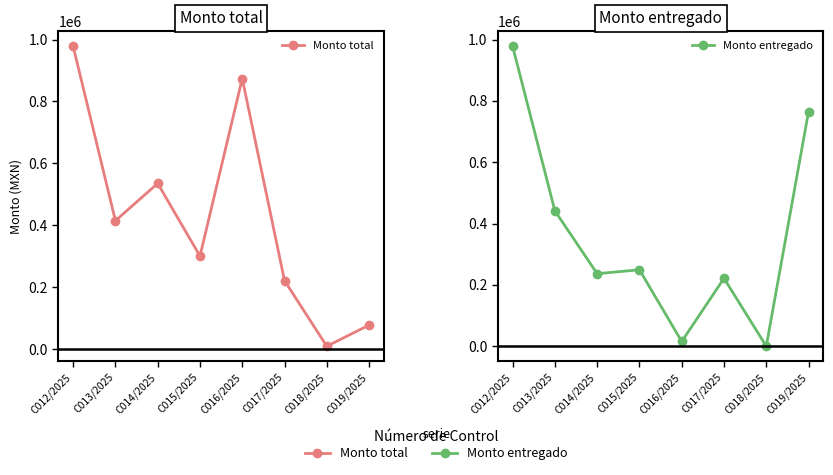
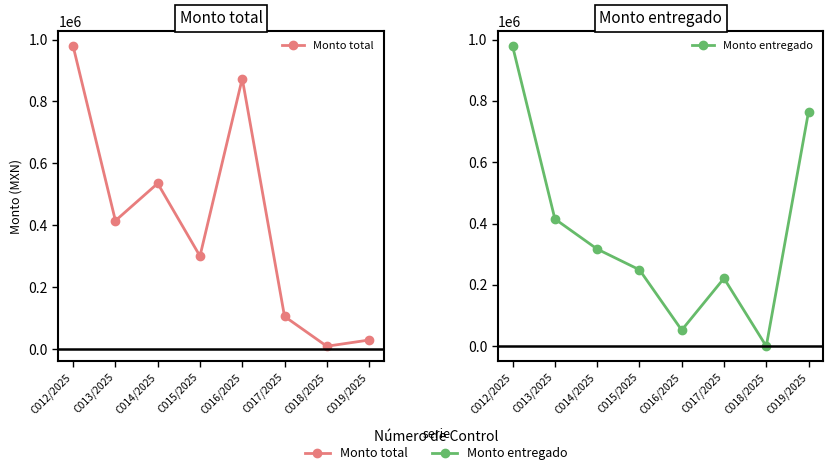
  {
    "Monto total": {
      "C012/2025": 980000,
      "C013/2025": 420000,
      "C014/2025": 540000,
      "C015/2025": 300000,
      "C016/2025": 870000,
-     "C017/2025": 220000,
+     "C017/2025": 110000,
      "C018/2025": 10000,
-     "C019/2025": 80000
+     "C019/2025": 30000
    },
    "Monto entregado": {
      "C012/2025": 980000,
-     "C013/2025": 440000,
-     "C014/2025": 240000,
+     "C013/2025": 420000,
+     "C014/2025": 320000,
      "C015/2025": 250000,
-     "C016/2025": 20000,
+     "C016/2025": 50000,
      "C017/2025": 220000,
      "C018/2025": 0,
      "C019/2025": 770000
    }
  }
